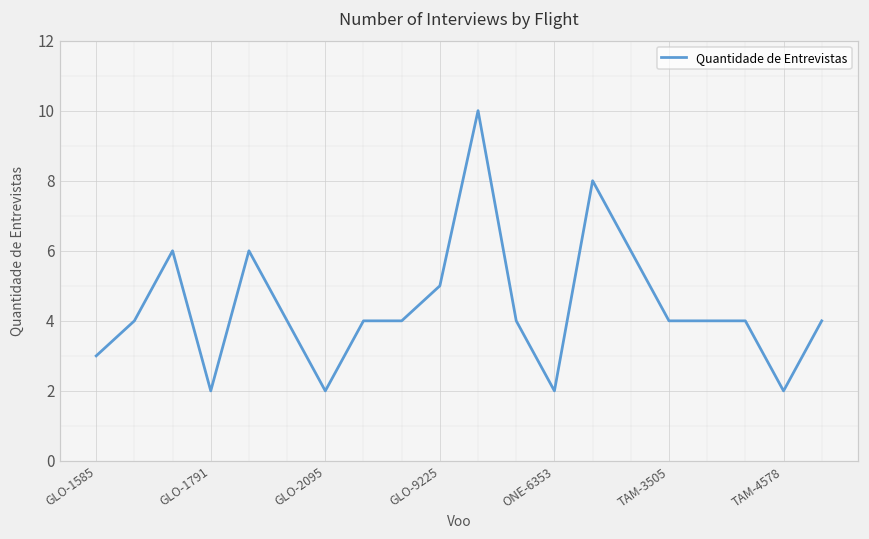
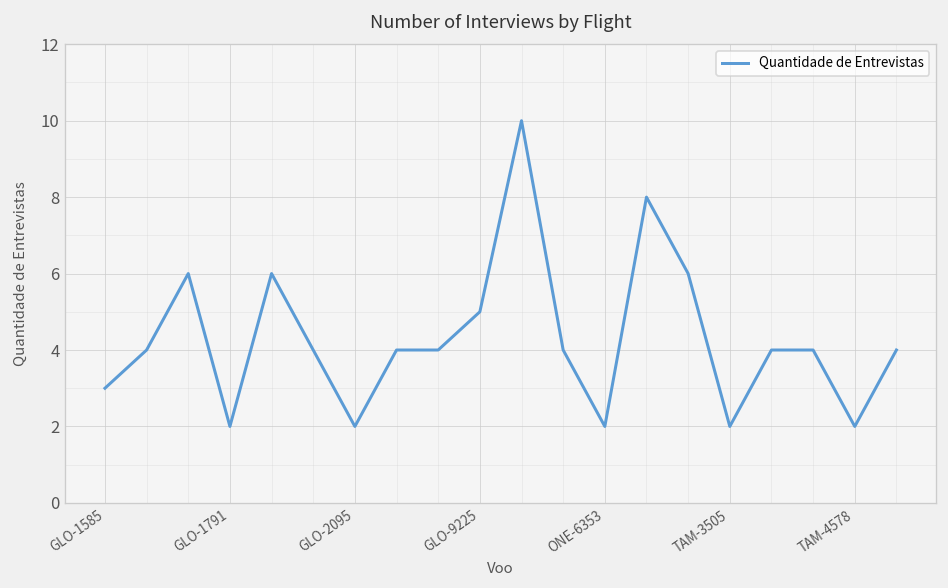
  {
    "GLO-1585": 3,
    "GLO-1791": 2,
    "GLO-2095": 2,
    "GLO-9225": 5,
    "ONE-6353": 2,
-   "TAM-3505": 4,
+   "TAM-3505": 2,
    "TAM-4578": 2
  }
